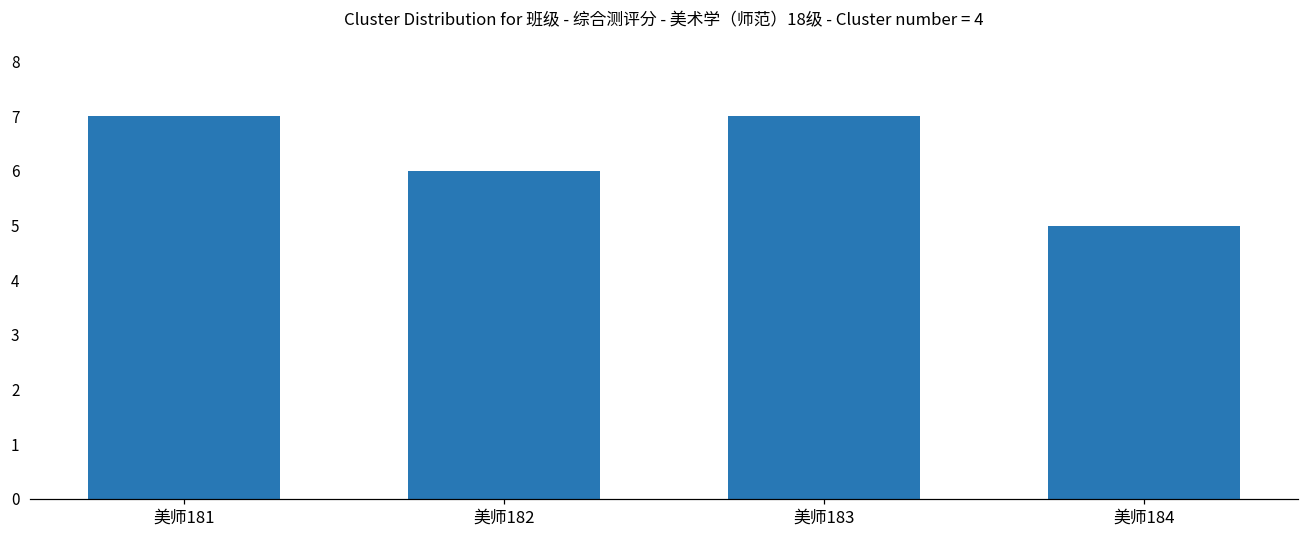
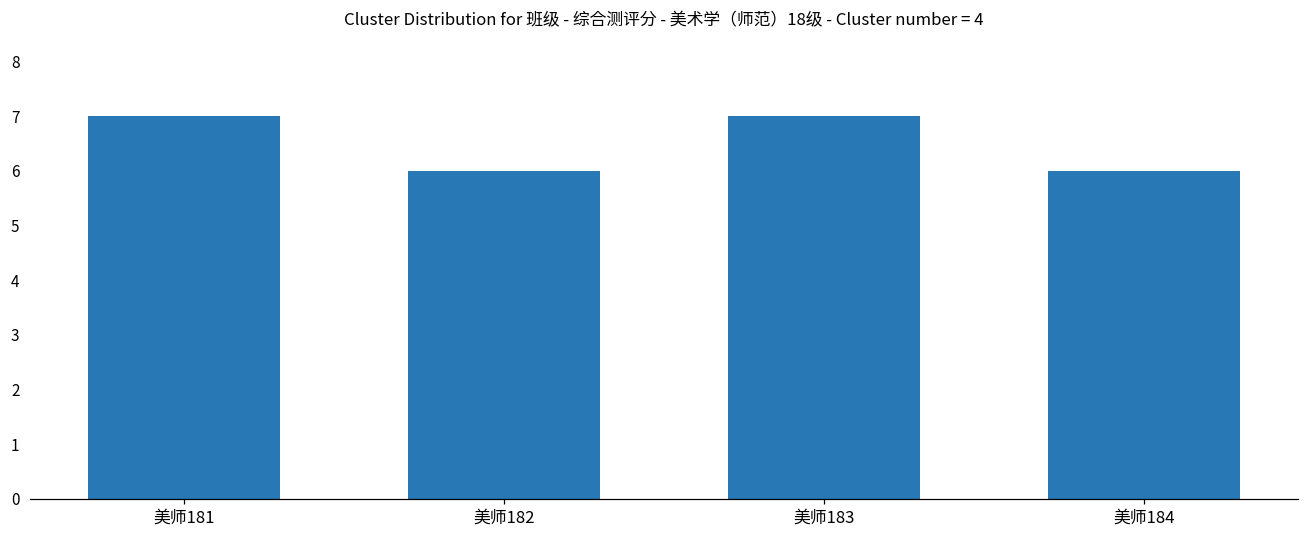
  {
    "美师181": 7,
    "美师182": 6,
    "美师183": 7,
-   "美师184": 5
+   "美师184": 6
  }
